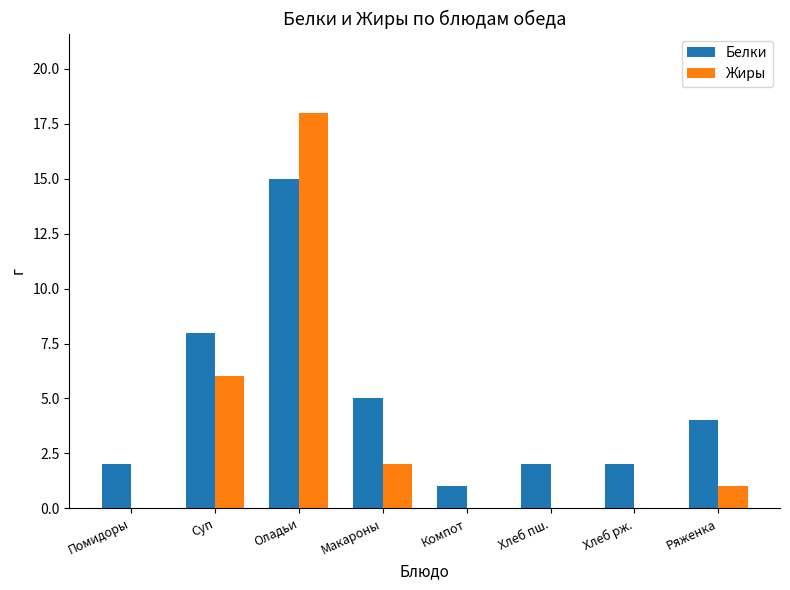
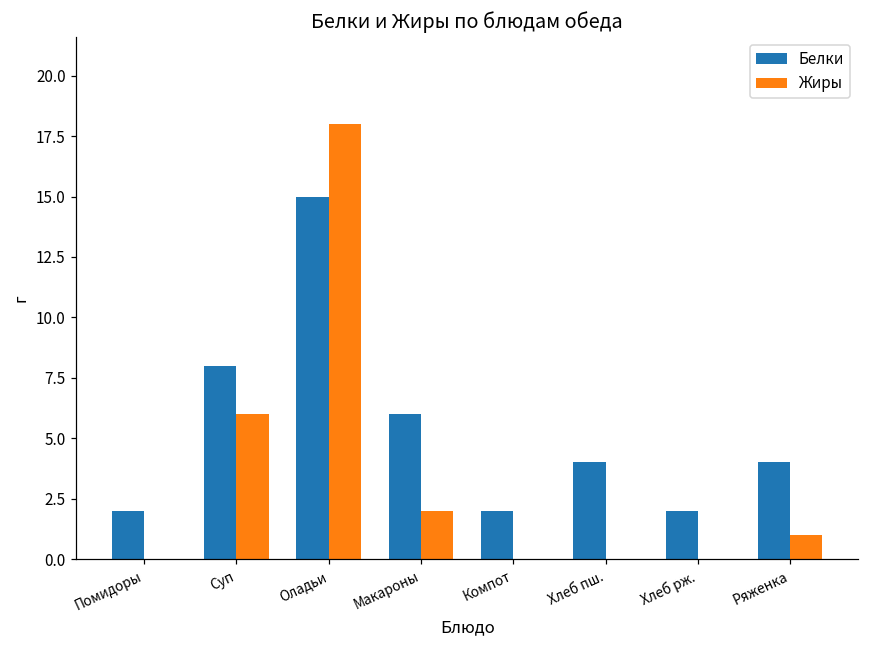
  {
    "Белки": {
      "Помидоры": 2,
      "Суп": 8,
      "Оладьи": 15,
-     "Макароны": 5,
-     "Компот": 1,
-     "Хлеб пш.": 2,
+     "Макароны": 6,
+     "Компот": 2,
+     "Хлеб пш.": 4,
      "Хлеб рж.": 2,
      "Ряженка": 4
    },
    "Жиры": {
      "Помидоры": 0,
      "Суп": 6,
      "Оладьи": 18,
      "Макароны": 2,
      "Компот": 0,
      "Хлеб пш.": 0,
      "Хлеб рж.": 0,
      "Ряженка": 1
    }
  }
